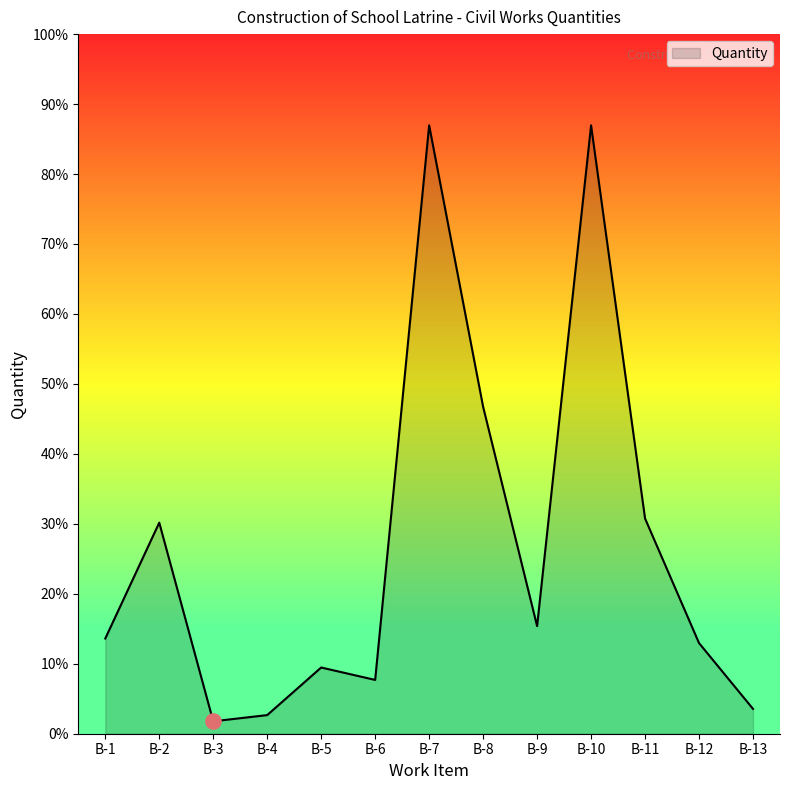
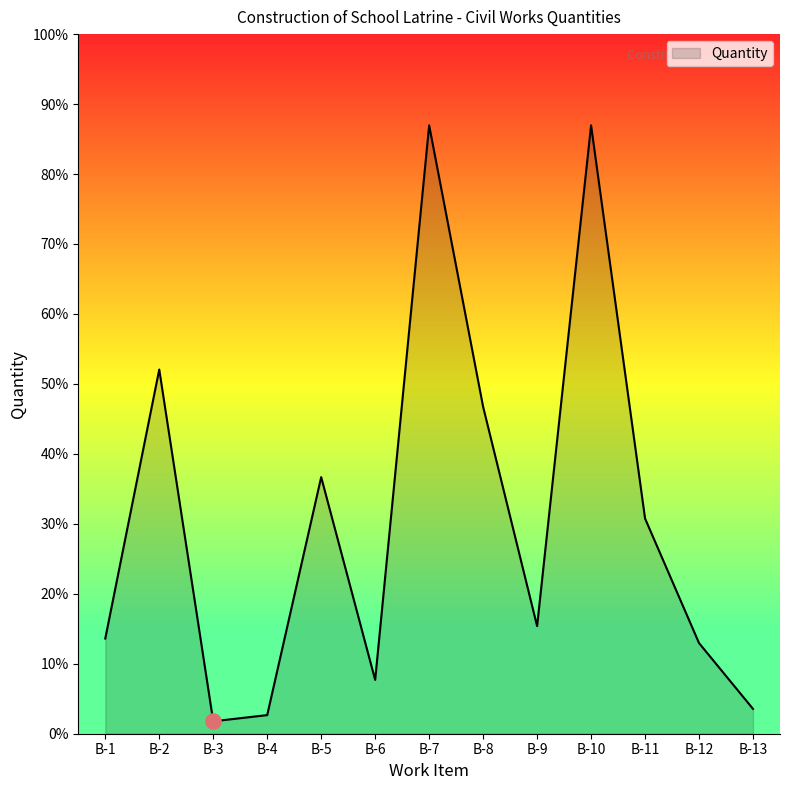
  {
    "Quantity": {
      "B-1": "14%",
-     "B-2": "30%",
+     "B-2": "52%",
      "B-4": "3%",
-     "B-5": "9%",
+     "B-5": "37%",
      "B-6": "8%",
      "B-7": "87%",
      "B-8": "47%",
      "B-9": "15%",
      "B-10": "87%",
      "B-11": "31%",
      "B-12": "13%",
      "B-13": "4%"
    }
  }
